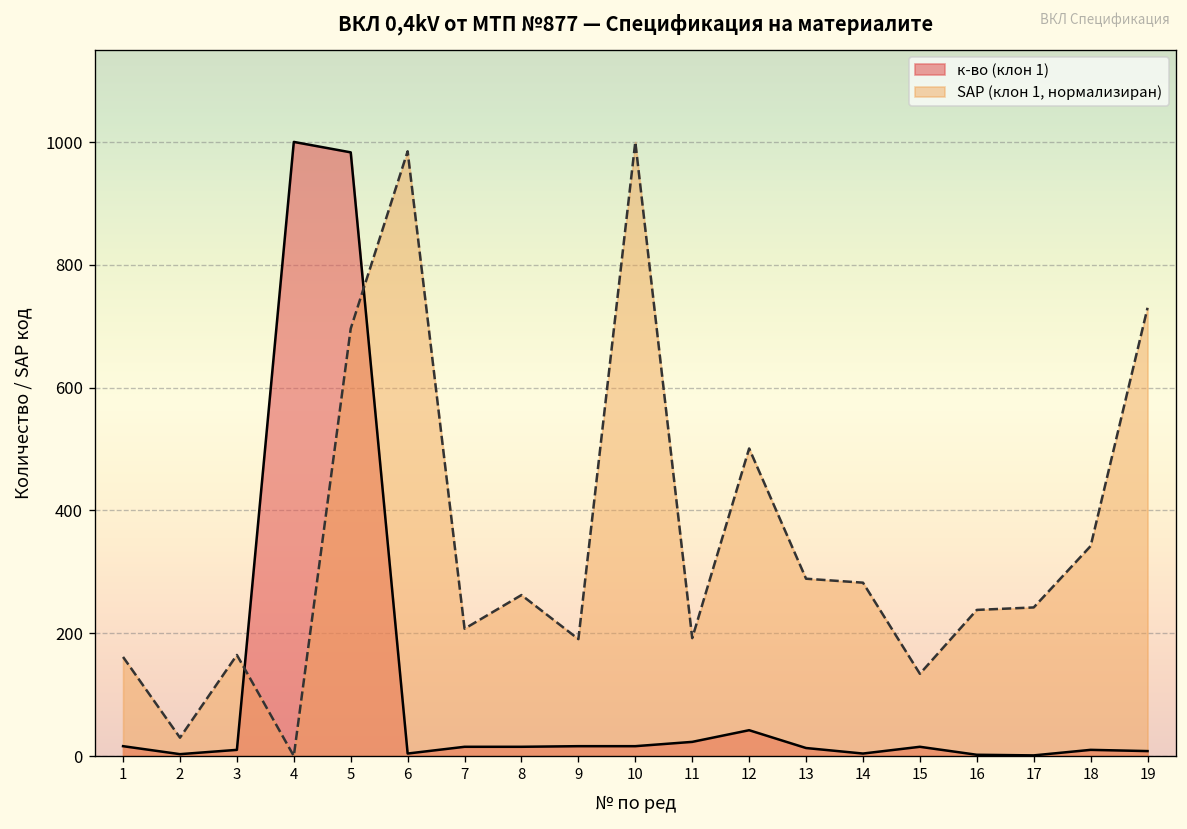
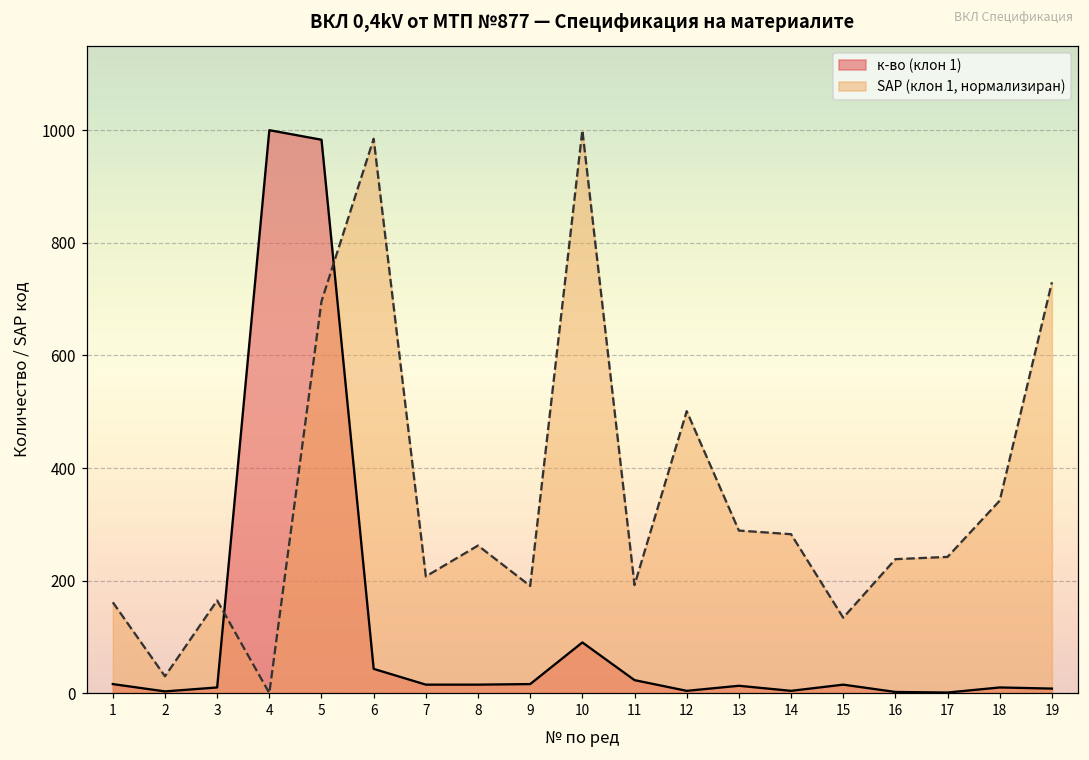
  {
    "к-во (клон 1)": {
      "1": 20,
      "2": 0,
      "3": 10,
      "4": 1000,
      "5": 980,
-     "6": 0,
+     "6": 40,
      "7": 20,
      "8": 20,
      "9": 20,
-     "10": 20,
+     "10": 90,
      "11": 20,
-     "12": 40,
+     "12": 0,
      "13": 10,
      "14": 0,
      "15": 20,
      "16": 0,
      "17": 0,
      "18": 10,
      "19": 10
    },
    "SAP (клон 1, нормализиран)": {
      "1": 160,
      "2": 30,
      "3": 160,
      "4": 0,
      "5": 700,
      "6": 980,
      "7": 210,
      "8": 260,
      "9": 190,
      "10": 1000,
      "11": 190,
      "12": 500,
      "13": 290,
      "14": 280,
      "15": 130,
      "16": 240,
      "17": 240,
      "18": 340,
      "19": 730
    }
  }
